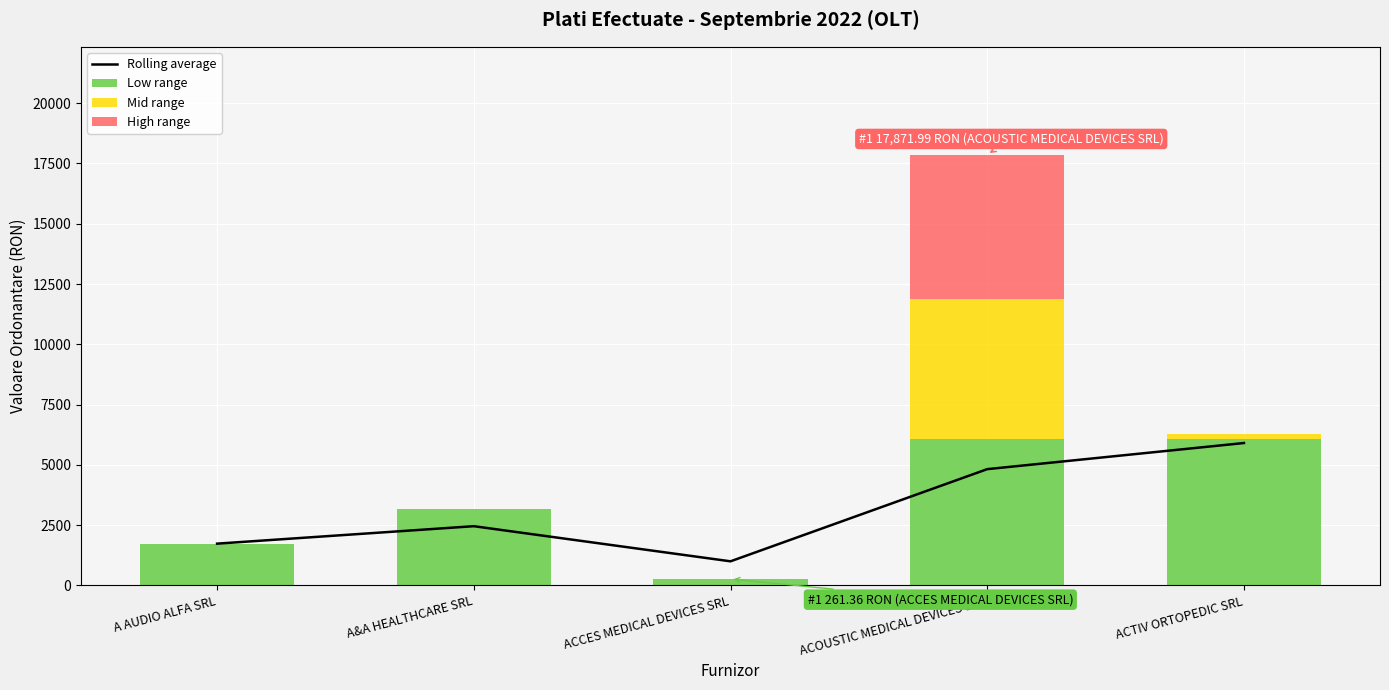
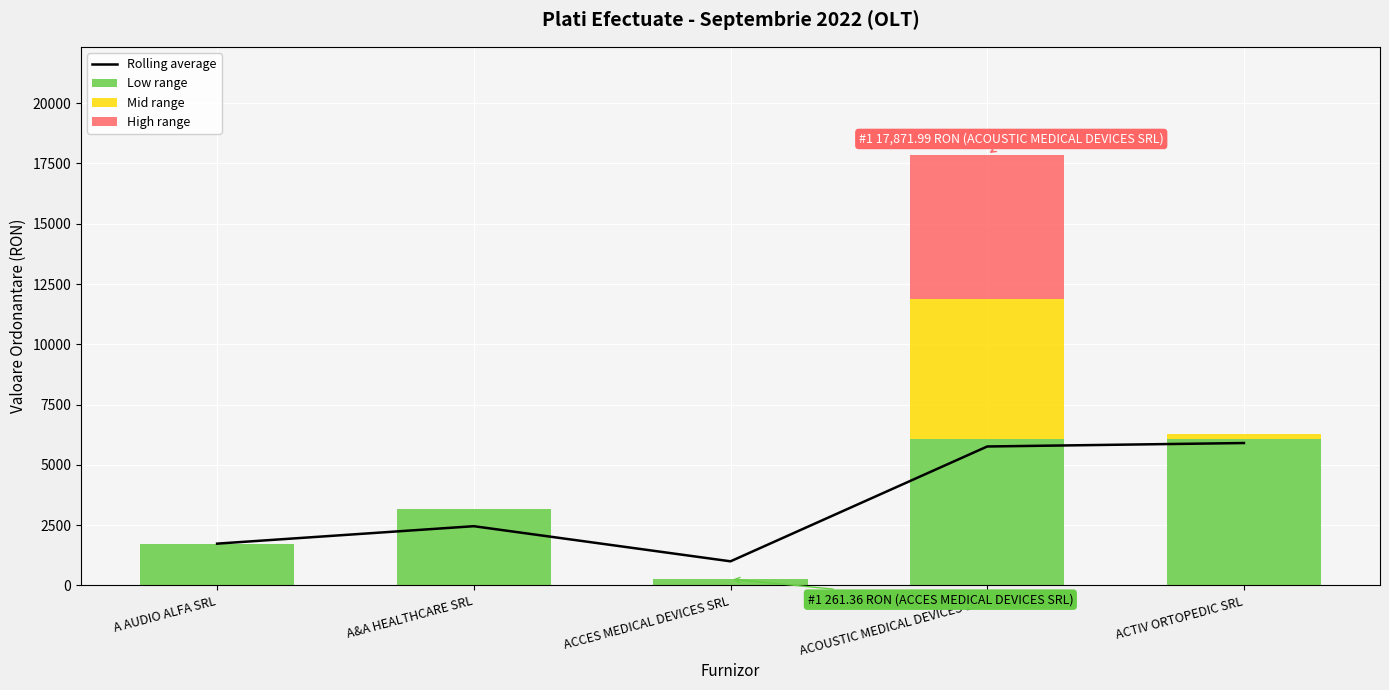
  {
    "Rolling average": {
      "A AUDIO ALFA SRL": 1700,
      "A&A HEALTHCARE SRL": 2500,
      "ACCES MEDICAL DEVICES SRL": 1000,
-     "ACOUSTIC MEDICAL DEVICES SRL": 4800,
+     "ACOUSTIC MEDICAL DEVICES SRL": 5800,
      "ACTIV ORTOPEDIC SRL": 5900
    },
    "Low range": {
      "A AUDIO ALFA SRL": 1700,
      "A&A HEALTHCARE SRL": 3200,
      "ACOUSTIC MEDICAL DEVICES SRL": 6100,
      "ACTIV ORTOPEDIC SRL": 6100
    }
  }
